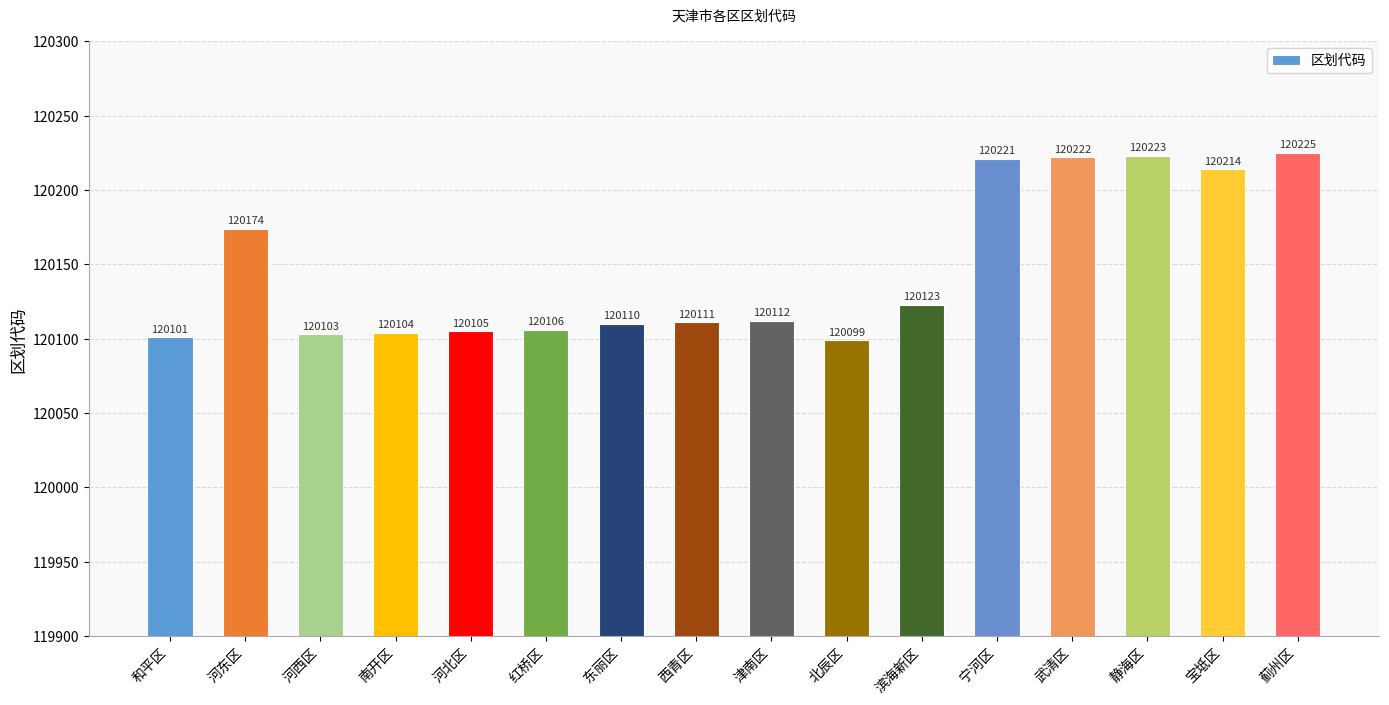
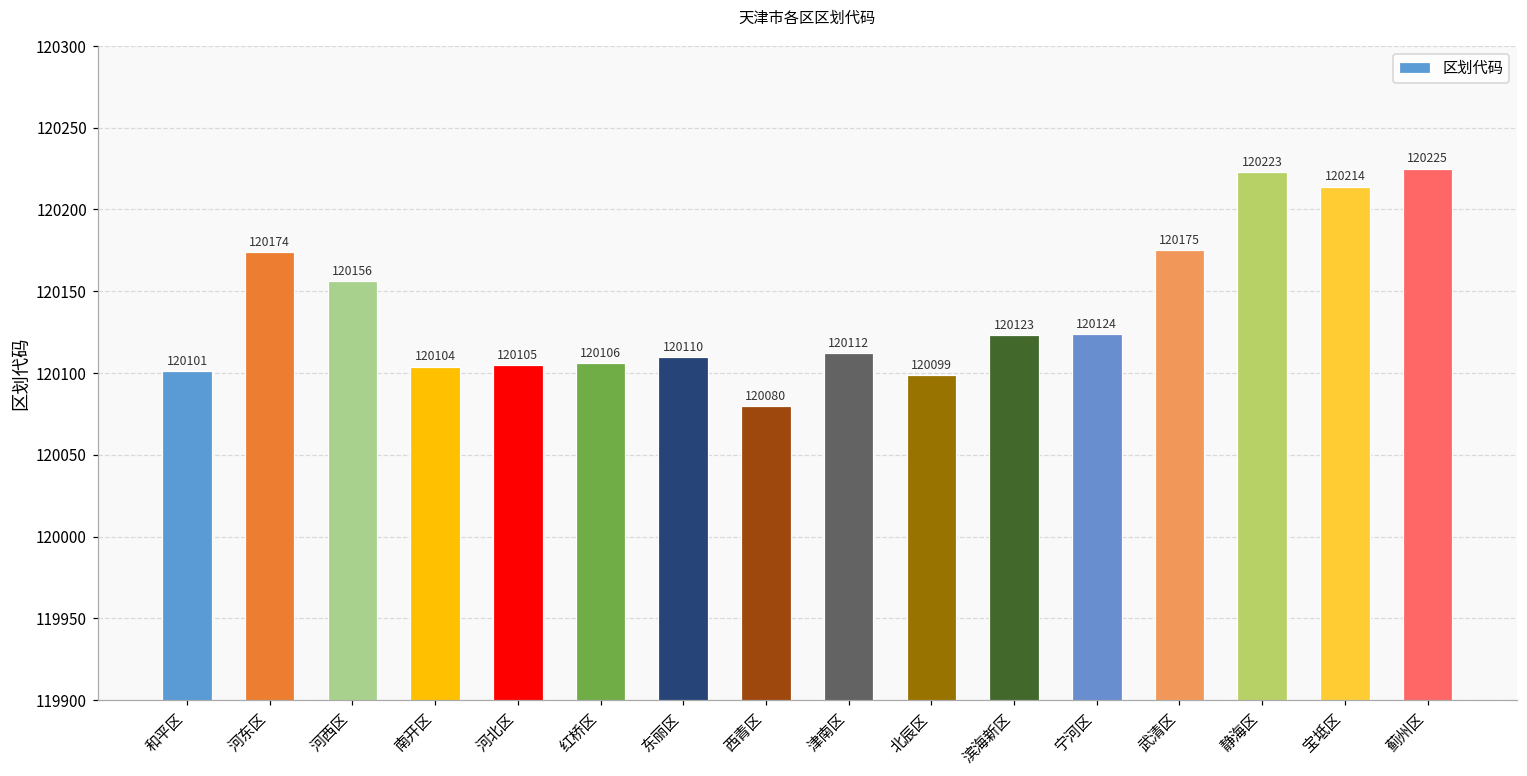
  {
    "和平区": 120101,
    "河东区": 120174,
-   "河西区": 120103,
+   "河西区": 120156,
    "南开区": 120104,
    "河北区": 120105,
    "红桥区": 120106,
    "东丽区": 120110,
-   "西青区": 120111,
+   "西青区": 120080,
    "津南区": 120112,
    "北辰区": 120099,
    "滨海新区": 120123,
-   "宁河区": 120221,
-   "武清区": 120222,
+   "宁河区": 120124,
+   "武清区": 120175,
    "静海区": 120223,
    "宝坻区": 120214,
    "蓟州区": 120225
  }
